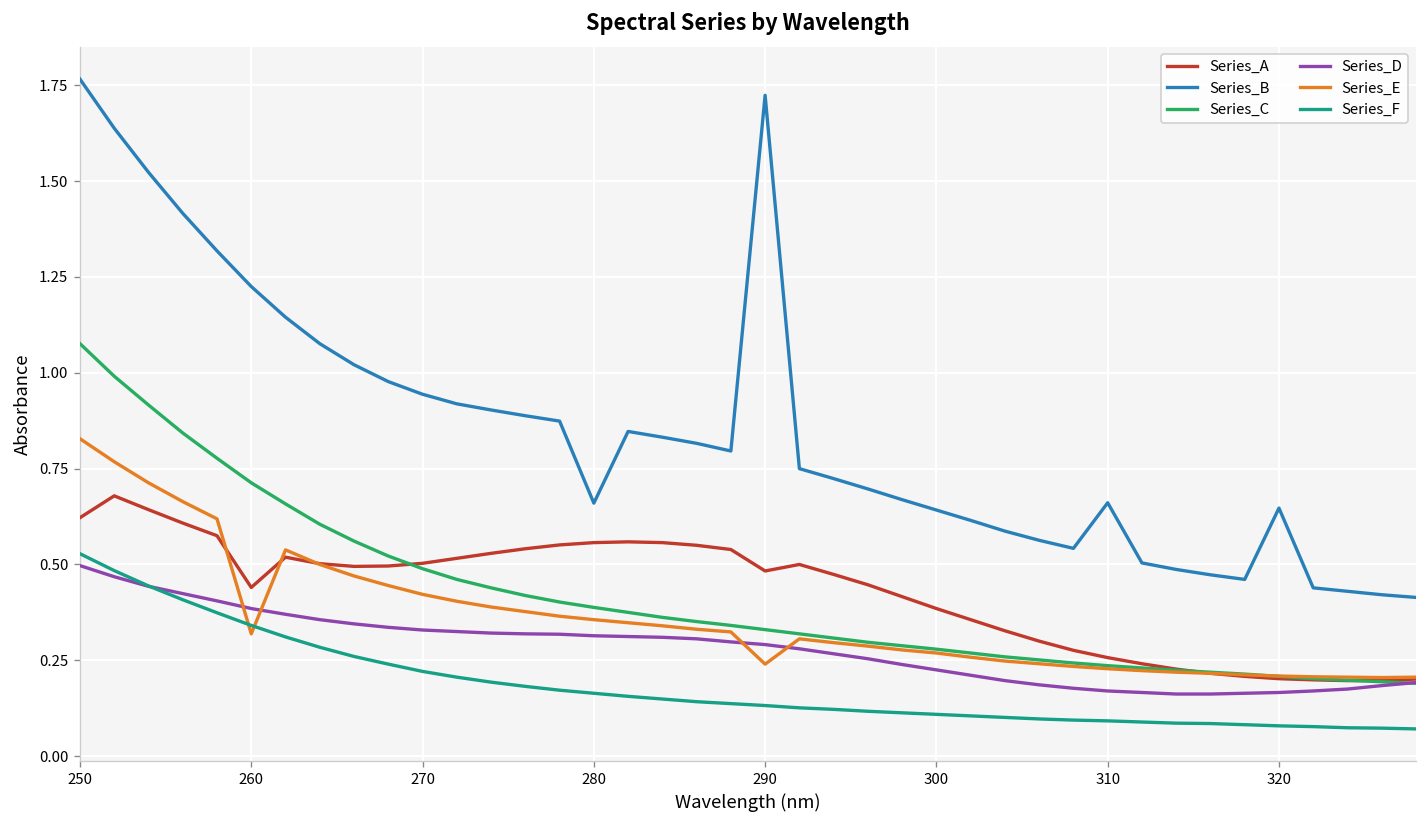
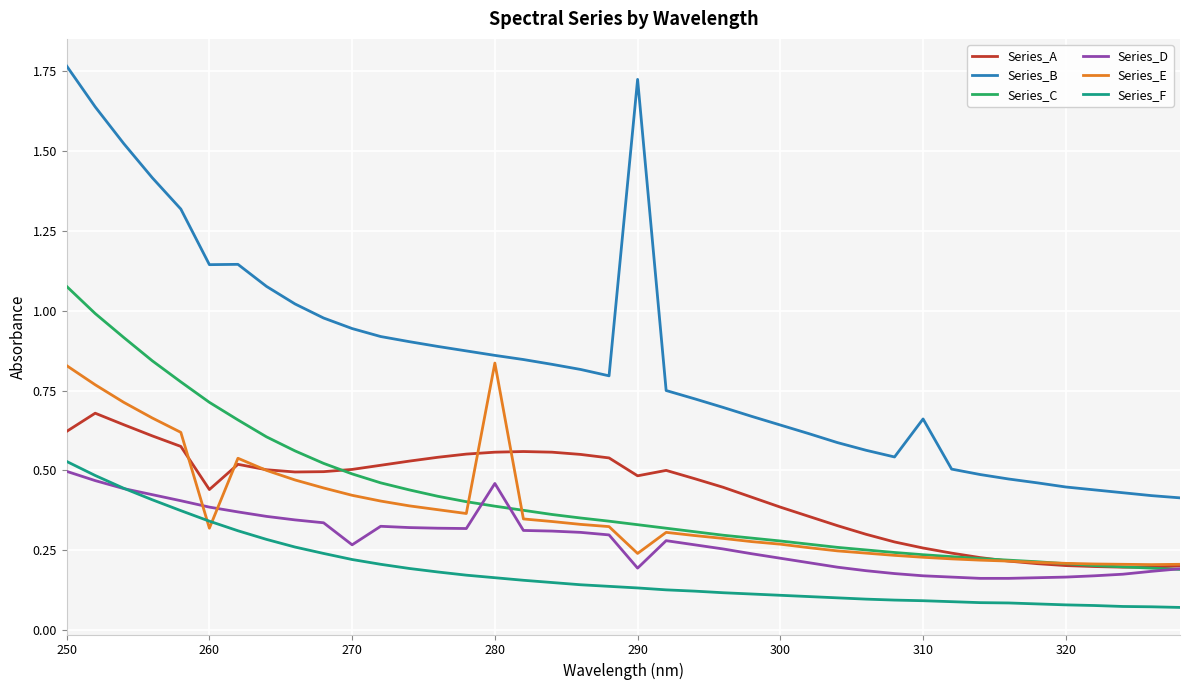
  {
    "Series_A": {
      "250": 0.62,
      "260": 0.44,
      "270": 0.50,
      "280": 0.56,
      "290": 0.48,
      "300": 0.39,
      "310": 0.26
    },
    "Series_B": {
      "250": 1.77,
-     "260": 1.23,
+     "260": 1.14,
      "270": 0.94,
-     "280": 0.66,
+     "280": 0.86,
      "290": 1.72,
      "300": 0.64,
      "310": 0.66,
-     "320": 0.65
+     "320": 0.45
    },
    "Series_D": {
      "250": 0.50,
      "260": 0.39,
-     "270": 0.33,
-     "280": 0.31,
-     "290": 0.29,
+     "270": 0.27,
+     "280": 0.46,
+     "290": 0.19,
      "300": 0.23,
      "310": 0.17,
      "320": 0.17
    },
    "Series_E": {
      "250": 0.83,
      "260": 0.32,
      "270": 0.42,
-     "280": 0.36,
+     "280": 0.84,
      "290": 0.24,
      "300": 0.27,
      "310": 0.23
    }
  }
